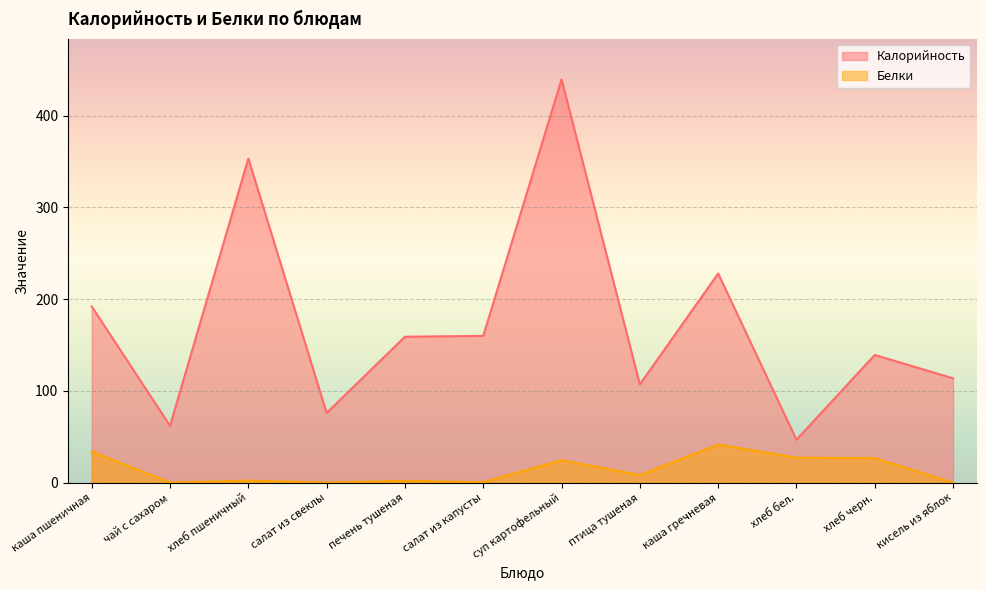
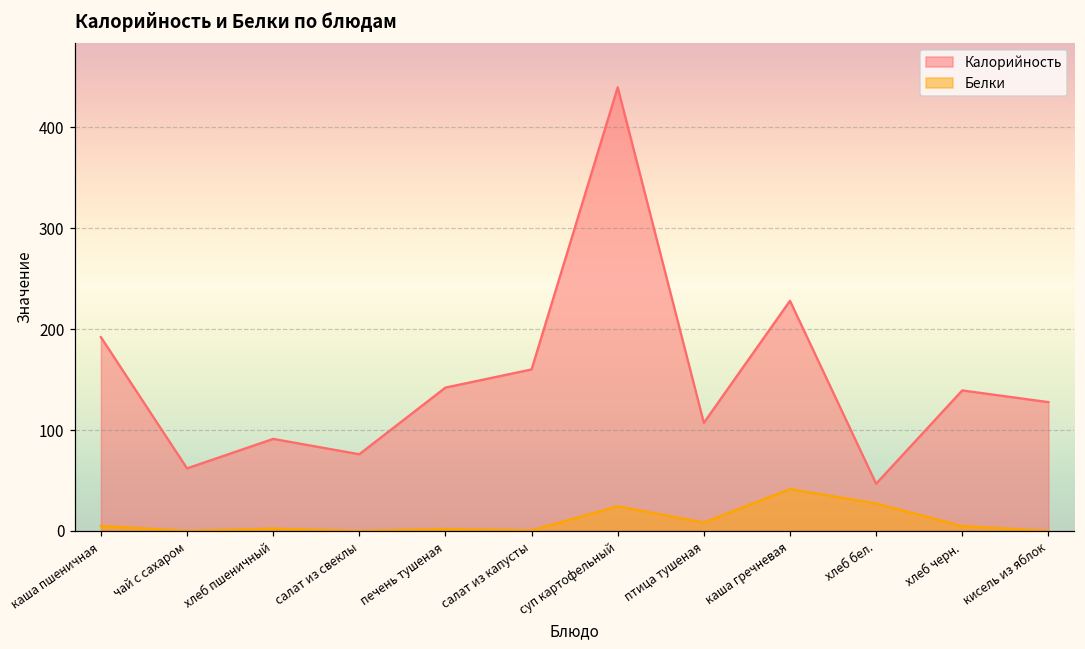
  {
    "Калорийность": {
      "каша пшеничная": 190,
      "чай с сахаром": 60,
-     "хлеб пшеничный": 350,
+     "хлеб пшеничный": 90,
      "салат из свеклы": 80,
-     "печень тушеная": 160,
+     "печень тушеная": 140,
      "салат из капусты": 160,
      "суп картофельный": 440,
      "птица тушеная": 110,
      "каша гречневая": 230,
      "хлеб бел.": 50,
      "хлеб черн.": 140,
-     "кисель из яблок": 110
+     "кисель из яблок": 130
    },
    "Белки": {
-     "каша пшеничная": 30,
+     "каша пшеничная": 10,
      "чай с сахаром": 0,
      "хлеб пшеничный": 0,
      "салат из свеклы": 0,
      "печень тушеная": 0,
      "салат из капусты": 0,
      "суп картофельный": 20,
      "птица тушеная": 10,
      "каша гречневая": 40,
      "хлеб бел.": 30,
-     "хлеб черн.": 30,
+     "хлеб черн.": 0,
      "кисель из яблок": 0
    }
  }
